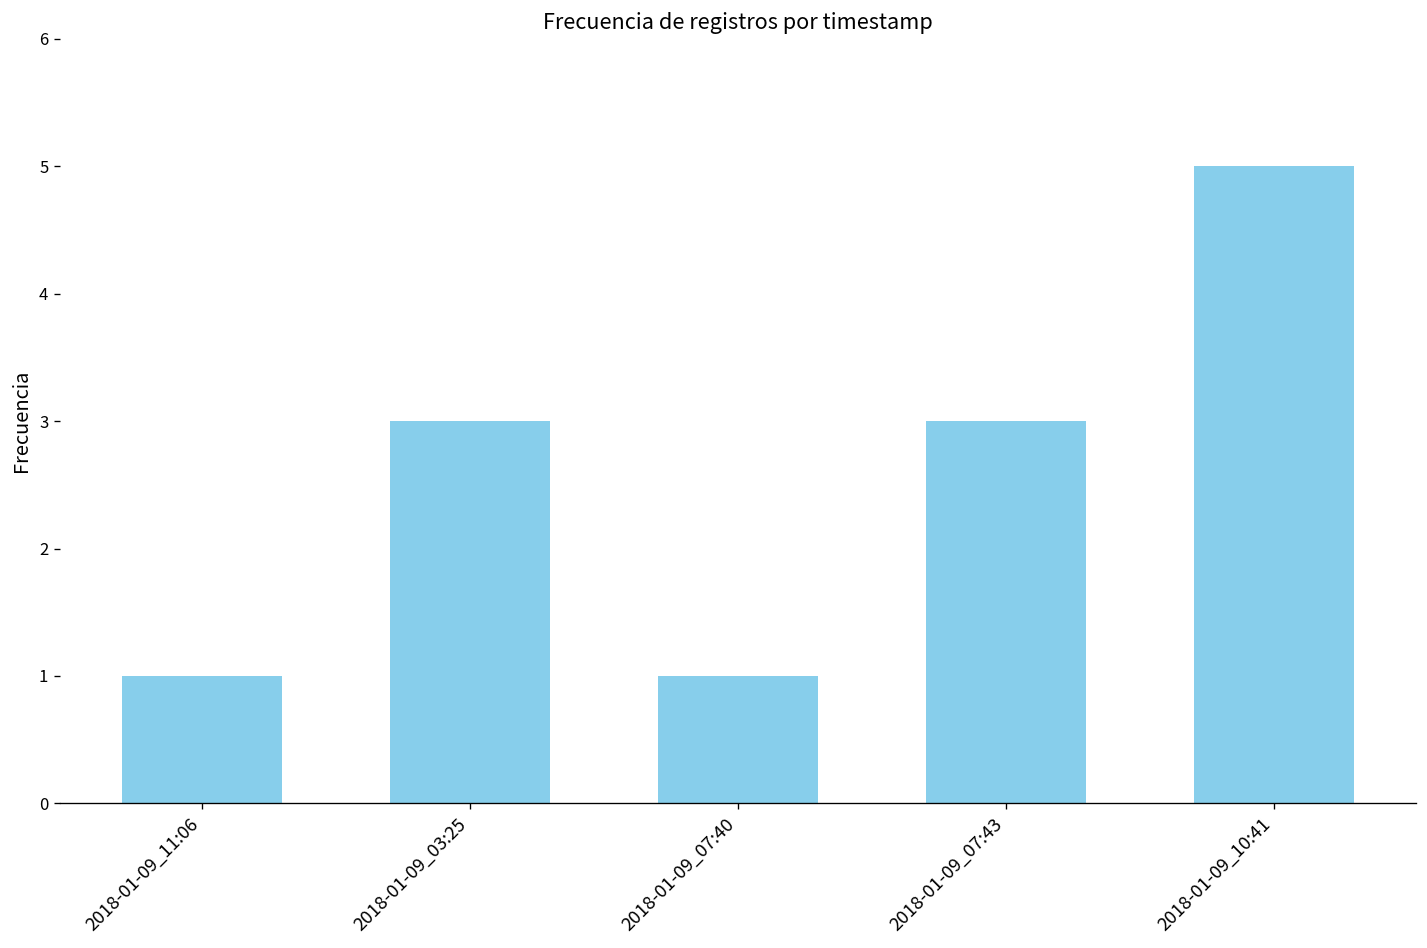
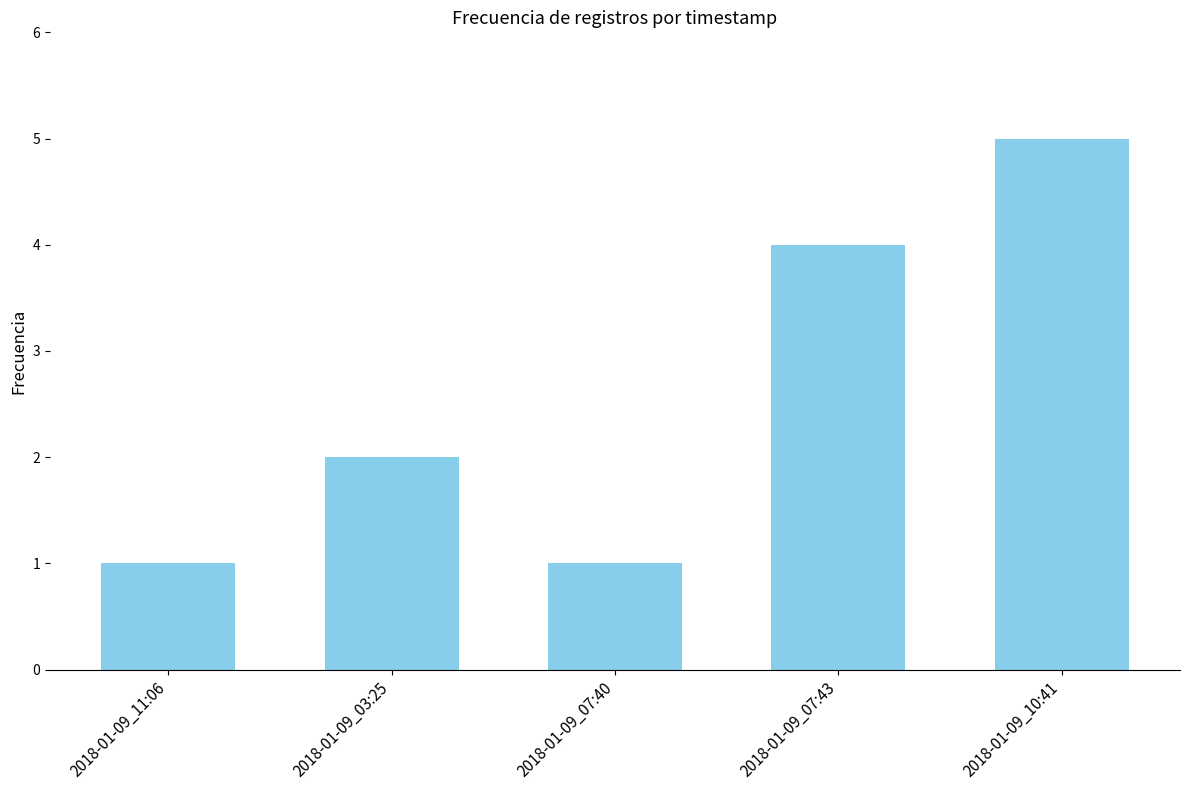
  {
    "2018-01-09_11:06": 1,
-   "2018-01-09_03:25": 3,
+   "2018-01-09_03:25": 2,
    "2018-01-09_07:40": 1,
-   "2018-01-09_07:43": 3,
+   "2018-01-09_07:43": 4,
    "2018-01-09_10:41": 5
  }
